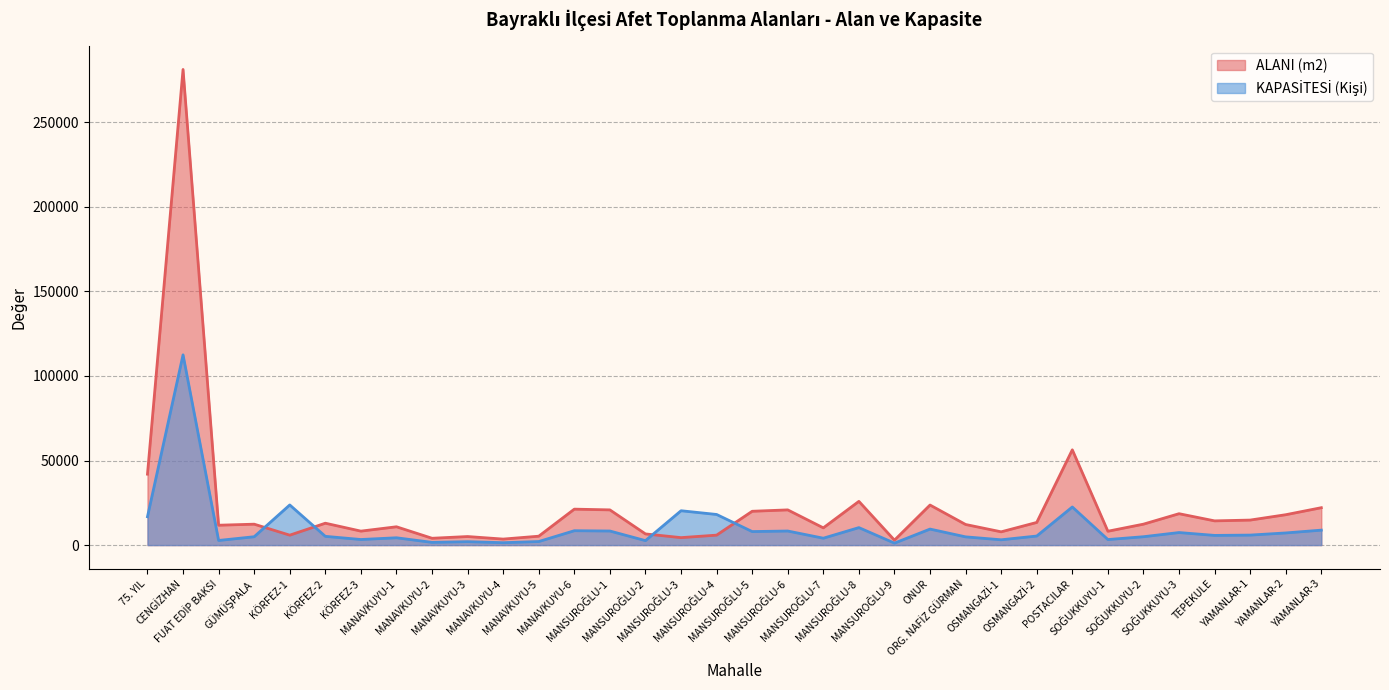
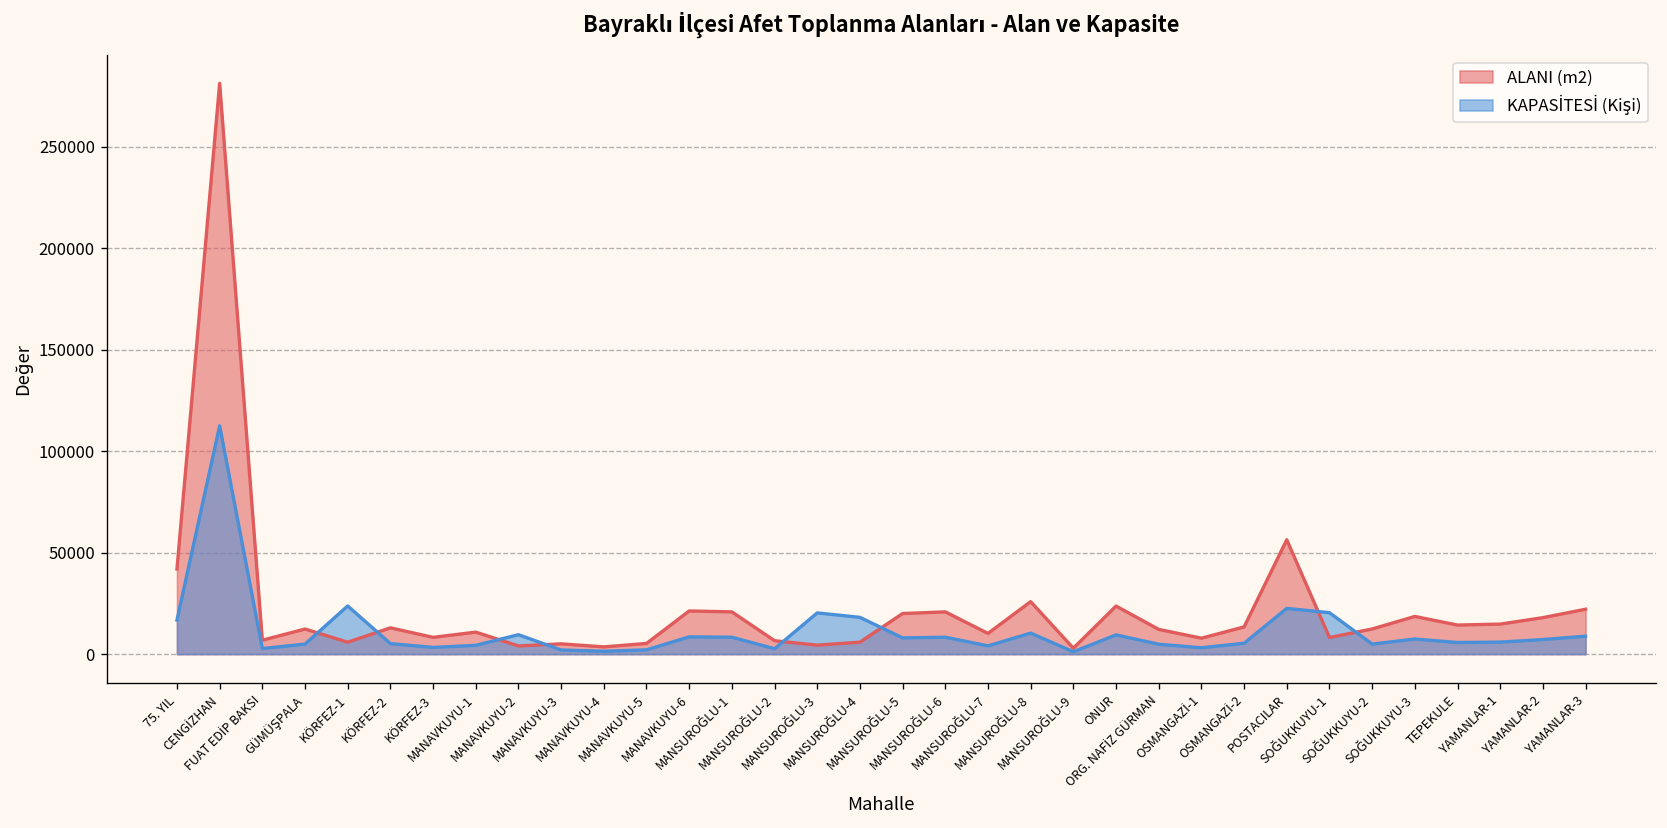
  {
    "ALANI (m2)": {
      "75. YIL": 42000,
      "CENGİZHAN": 281000,
-     "FUAT EDİP BAKSI": 12000,
+     "FUAT EDİP BAKSI": 7000,
      "GÜMÜŞPALA": 12000,
      "KÖRFEZ-1": 6000,
      "KÖRFEZ-2": 13000,
      "KÖRFEZ-3": 8000,
      "MANAVKUYU-1": 11000,
      "MANAVKUYU-2": 4000,
      "MANAVKUYU-3": 5000,
      "MANAVKUYU-4": 4000,
      "MANAVKUYU-5": 5000,
      "MANAVKUYU-6": 21000,
      "MANSUROĞLU-1": 21000,
      "MANSUROĞLU-2": 7000,
      "MANSUROĞLU-3": 4000,
      "MANSUROĞLU-4": 6000,
      "MANSUROĞLU-5": 20000,
      "MANSUROĞLU-6": 21000,
      "MANSUROĞLU-7": 10000,
      "MANSUROĞLU-8": 26000,
      "MANSUROĞLU-9": 3000,
      "ONUR": 24000,
      "ORG. NAFİZ GÜRMAN": 12000,
      "OSMANGAZİ-1": 8000,
      "OSMANGAZİ-2": 13000,
      "POSTACILAR": 56000,
      "SOĞUKKUYU-1": 8000,
      "SOĞUKKUYU-2": 12000,
      "SOĞUKKUYU-3": 19000,
      "TEPEKULE": 14000,
      "YAMANLAR-1": 15000,
      "YAMANLAR-2": 18000,
      "YAMANLAR-3": 22000
    },
    "KAPASİTESİ (Kişi)": {
      "75. YIL": 17000,
      "CENGİZHAN": 112000,
      "FUAT EDİP BAKSI": 3000,
      "GÜMÜŞPALA": 5000,
      "KÖRFEZ-1": 24000,
      "KÖRFEZ-2": 5000,
      "KÖRFEZ-3": 3000,
      "MANAVKUYU-1": 4000,
-     "MANAVKUYU-2": 2000,
+     "MANAVKUYU-2": 10000,
      "MANAVKUYU-3": 2000,
      "MANAVKUYU-4": 1000,
      "MANAVKUYU-5": 2000,
      "MANAVKUYU-6": 9000,
      "MANSUROĞLU-1": 8000,
      "MANSUROĞLU-2": 3000,
      "MANSUROĞLU-3": 20000,
      "MANSUROĞLU-4": 18000,
      "MANSUROĞLU-5": 8000,
      "MANSUROĞLU-6": 8000,
      "MANSUROĞLU-7": 4000,
      "MANSUROĞLU-8": 10000,
      "MANSUROĞLU-9": 1000,
      "ONUR": 9000,
      "ORG. NAFİZ GÜRMAN": 5000,
      "OSMANGAZİ-1": 3000,
      "OSMANGAZİ-2": 5000,
      "POSTACILAR": 23000,
-     "SOĞUKKUYU-1": 3000,
+     "SOĞUKKUYU-1": 20000,
      "SOĞUKKUYU-2": 5000,
      "SOĞUKKUYU-3": 7000,
      "TEPEKULE": 6000,
      "YAMANLAR-1": 6000,
      "YAMANLAR-2": 7000,
      "YAMANLAR-3": 9000
    }
  }
